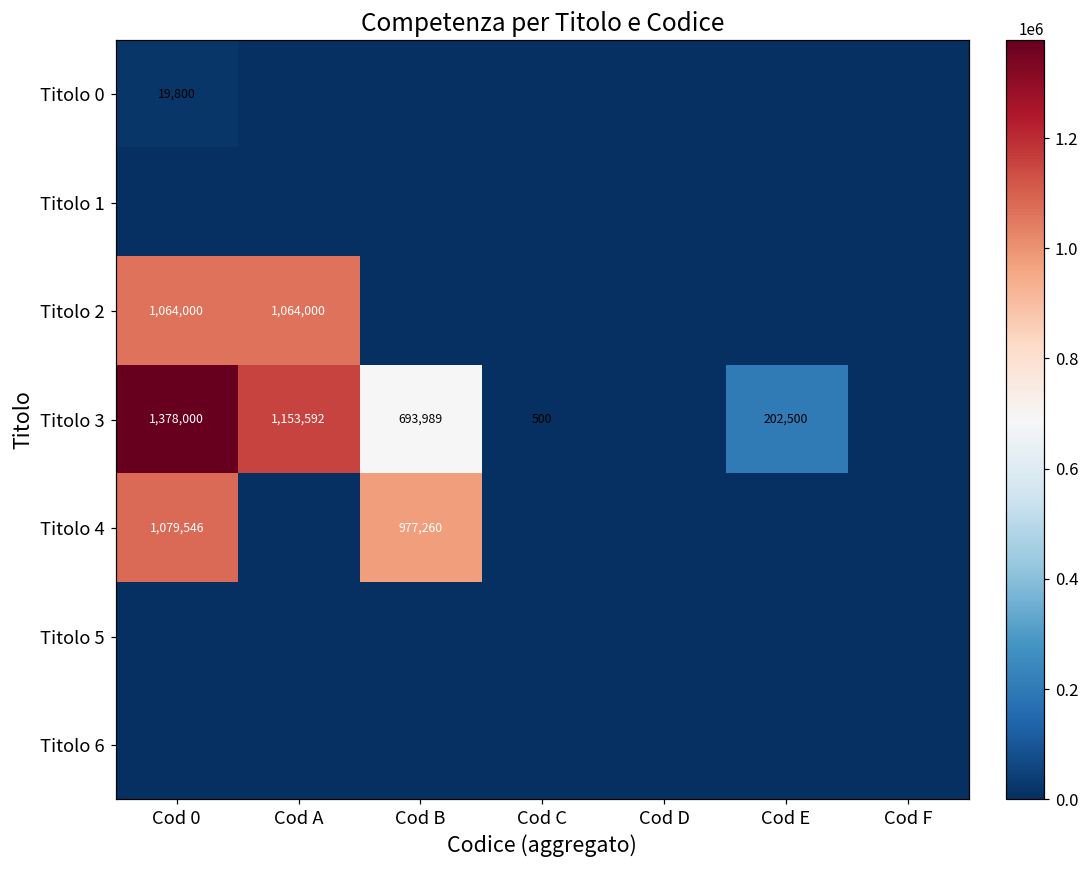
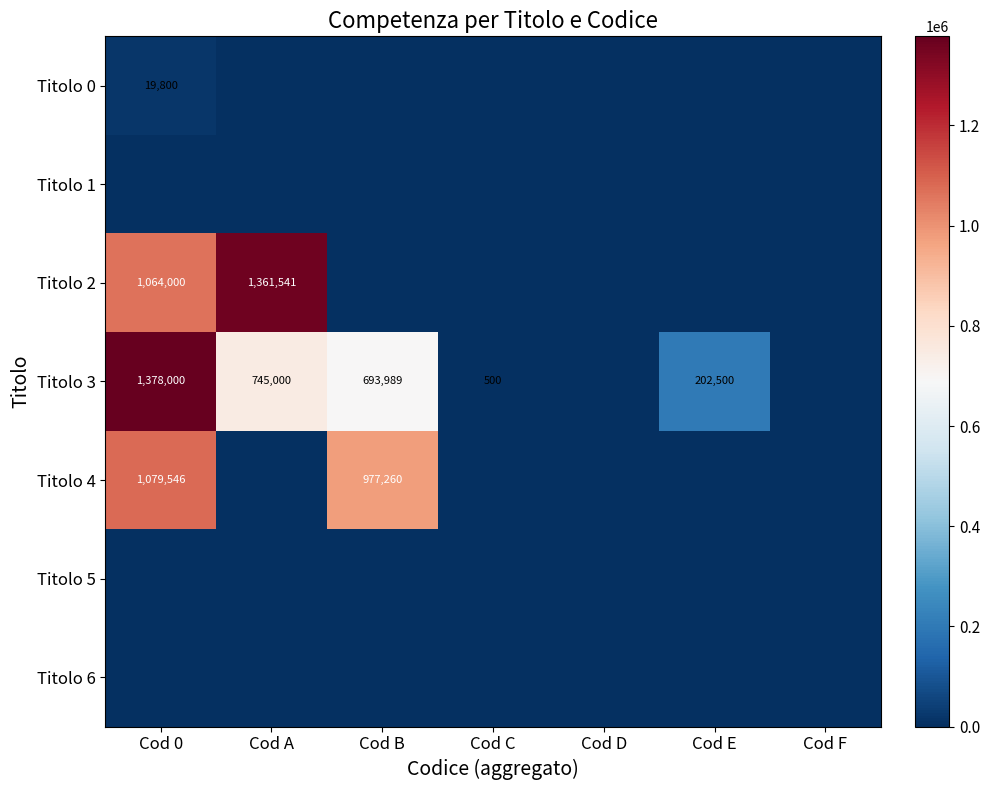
  {
    "Titolo 0": {
      "Cod 0": "19,800"
    },
    "Titolo 2": {
      "Cod 0": "1,064,000",
-     "Cod A": "1,064,000"
+     "Cod A": "1,361,541"
    },
    "Titolo 3": {
      "Cod 0": "1,378,000",
-     "Cod A": "1,153,592",
+     "Cod A": "745,000",
      "Cod B": "693,989",
      "Cod C": "500",
      "Cod E": "202,500"
    },
    "Titolo 4": {
      "Cod 0": "1,079,546",
      "Cod B": "977,260"
    }
  }
